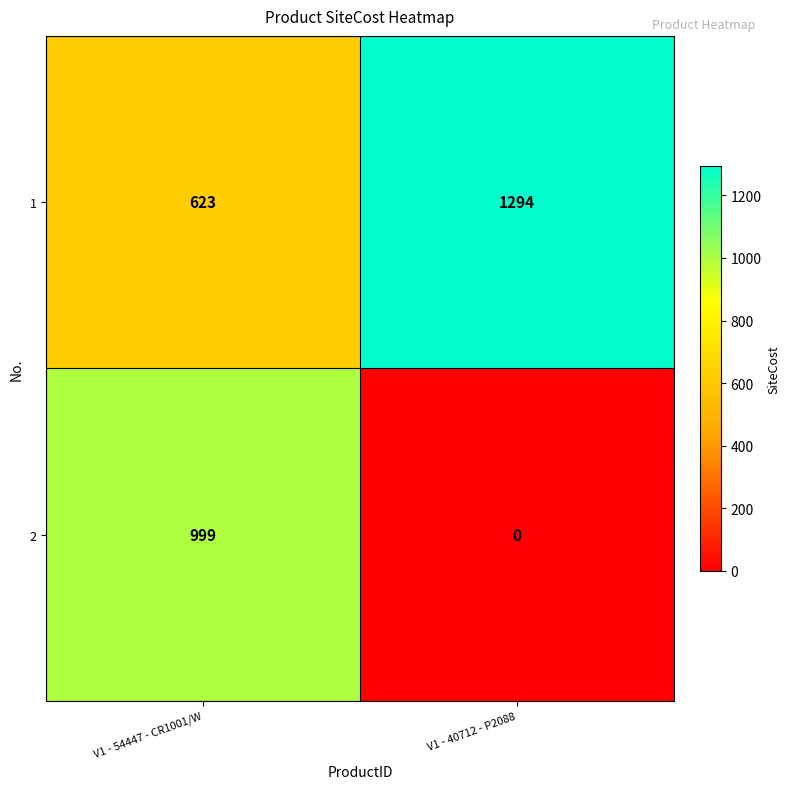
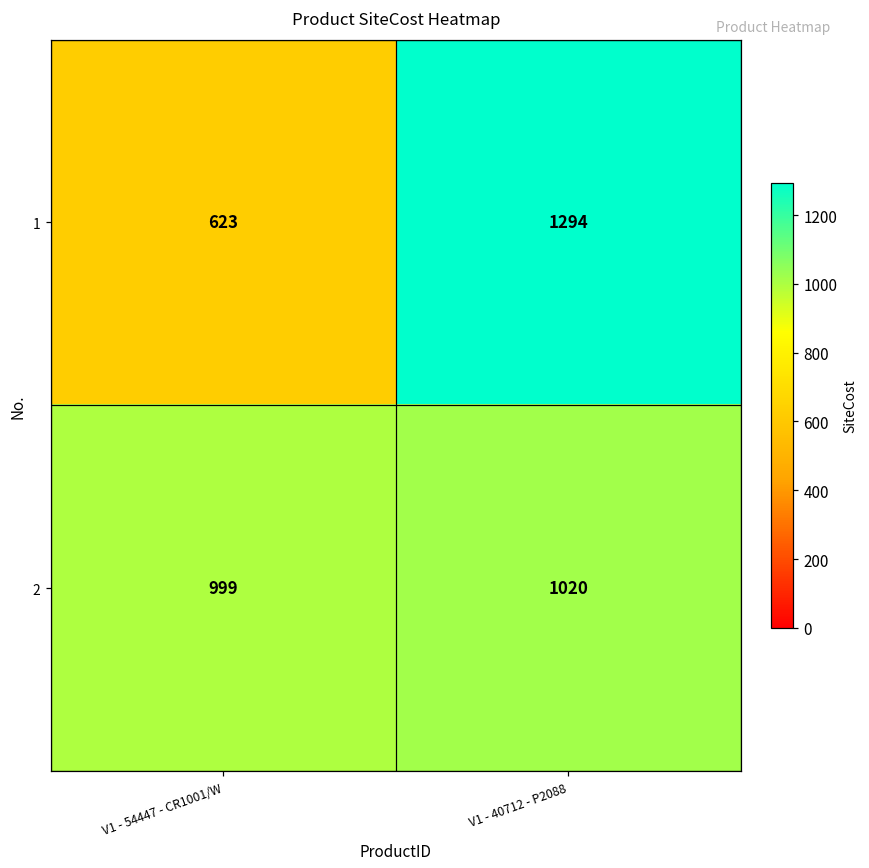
  {
    "1": {
      "V1 - 54447 - CR1001/W": 623,
      "V1 - 40712 - P2088": 1294
    },
    "2": {
      "V1 - 54447 - CR1001/W": 999,
-     "V1 - 40712 - P2088": 0
+     "V1 - 40712 - P2088": 1020
    }
  }
